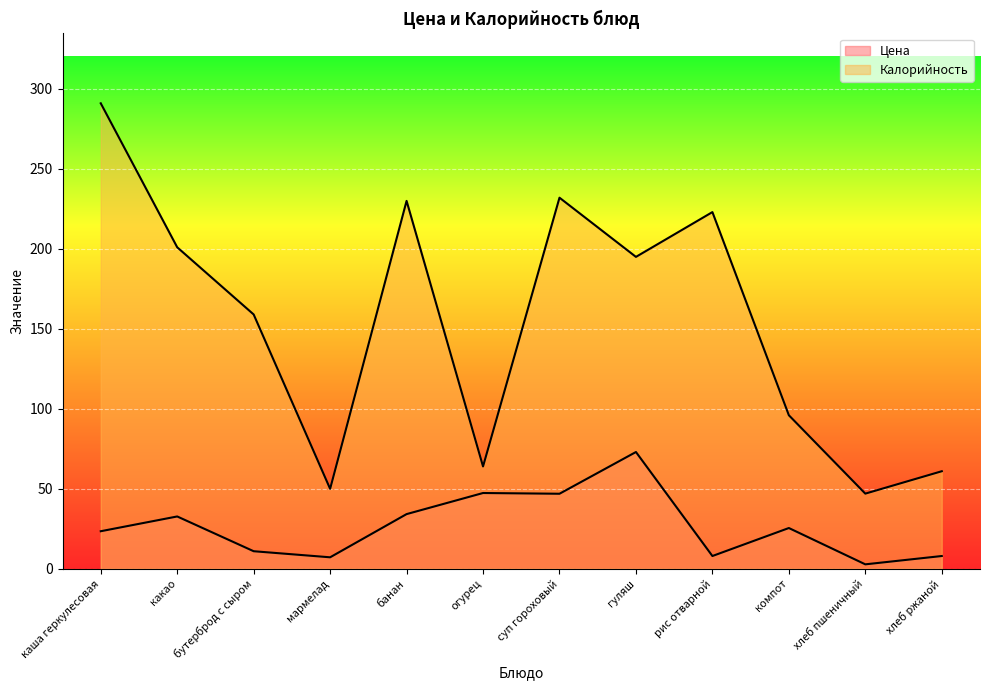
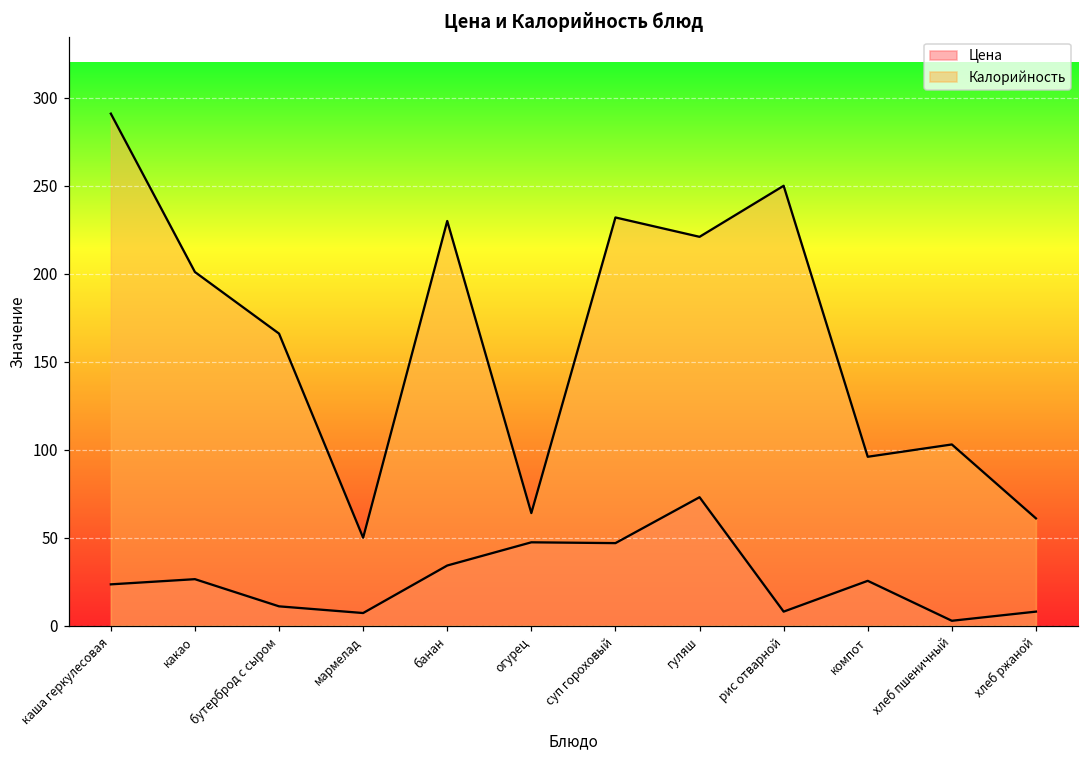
  {
    "Цена": {
      "каша геркулесовая": 24,
-     "какао": 33,
+     "какао": 26,
      "бутерброд с сыром": 11,
      "мармелад": 7,
      "банан": 34,
      "огурец": 47,
      "суп гороховый": 47,
      "гуляш": 73,
      "рис отварной": 8,
      "компот": 26,
      "хлеб пшеничный": 3,
      "хлеб ржаной": 8
    },
    "Калорийность": {
      "каша геркулесовая": 291,
      "какао": 201,
-     "бутерброд с сыром": 159,
+     "бутерброд с сыром": 166,
      "мармелад": 50,
      "банан": 230,
      "огурец": 64,
      "суп гороховый": 232,
-     "гуляш": 195,
-     "рис отварной": 223,
+     "гуляш": 221,
+     "рис отварной": 250,
      "компот": 96,
-     "хлеб пшеничный": 47,
+     "хлеб пшеничный": 103,
      "хлеб ржаной": 61
    }
  }
